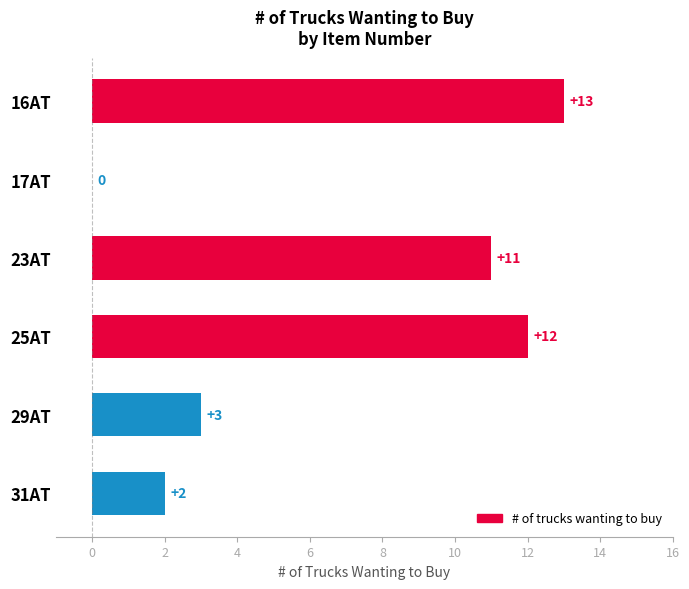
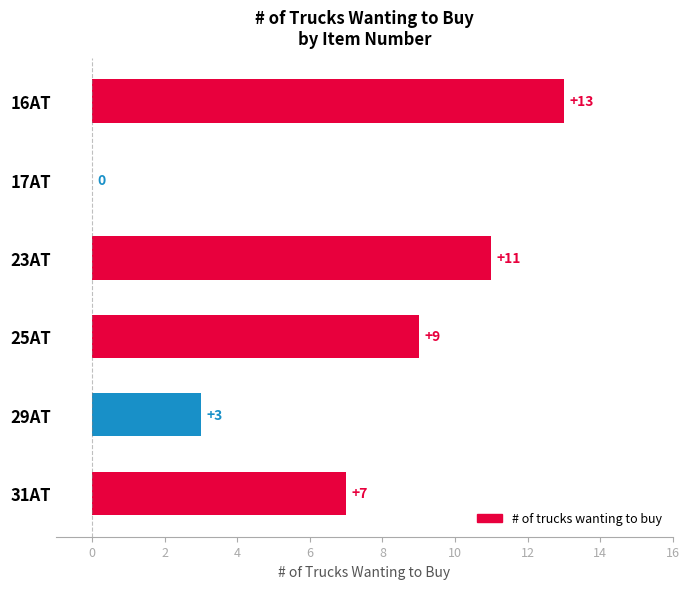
  {
    "16AT": "+13",
    "17AT": "0",
    "23AT": "+11",
-   "25AT": "+12",
+   "25AT": "+9",
    "29AT": "+3",
-   "31AT": "+2"
+   "31AT": "+7"
  }
